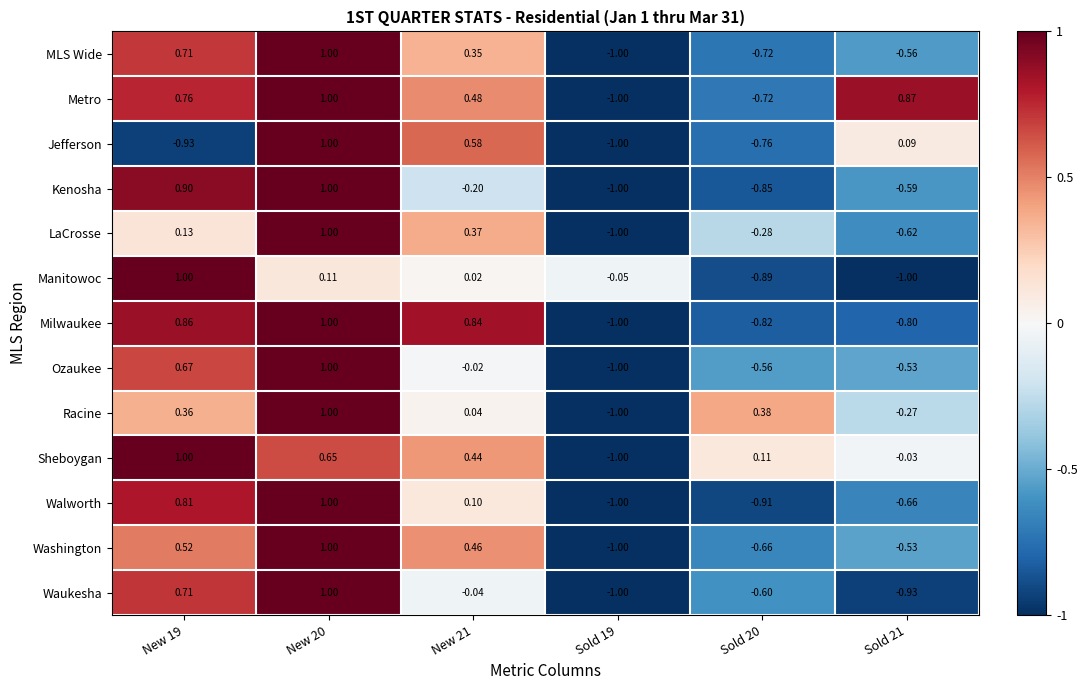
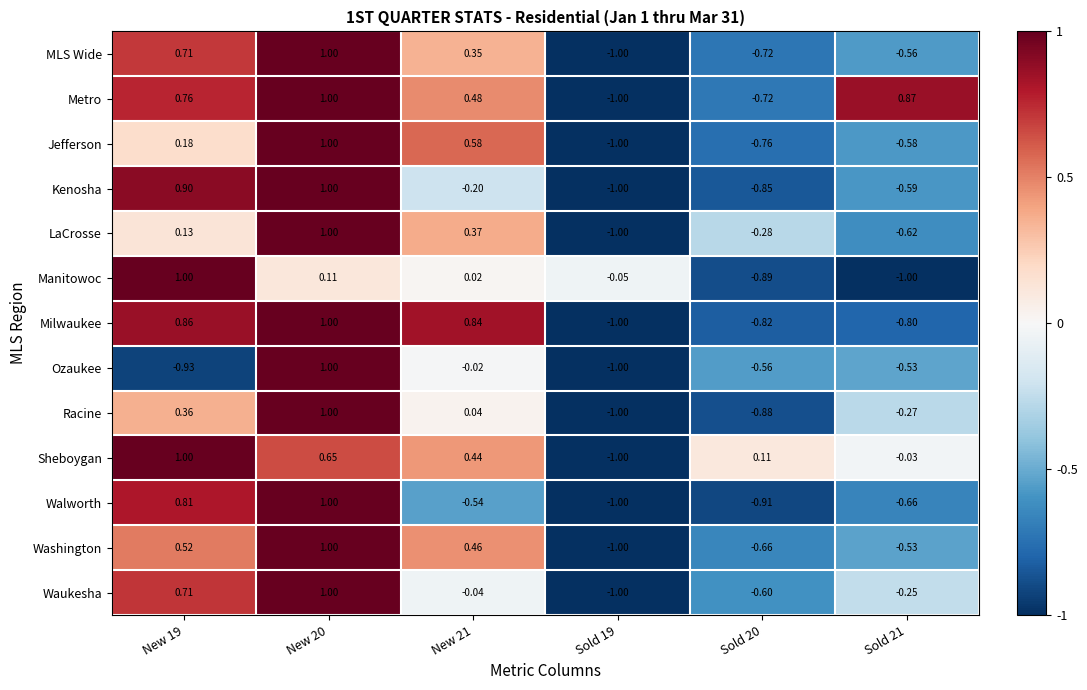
  {
    "MLS Wide": {
      "New 19": 0.71,
      "New 20": 1.00,
      "New 21": 0.35,
      "Sold 19": -1.00,
      "Sold 20": -0.72,
      "Sold 21": -0.56
    },
    "Metro": {
      "New 19": 0.76,
      "New 20": 1.00,
      "New 21": 0.48,
      "Sold 19": -1.00,
      "Sold 20": -0.72,
      "Sold 21": 0.87
    },
    "Jefferson": {
-     "New 19": -0.93,
+     "New 19": 0.18,
      "New 20": 1.00,
      "New 21": 0.58,
      "Sold 19": -1.00,
      "Sold 20": -0.76,
-     "Sold 21": 0.09
+     "Sold 21": -0.58
    },
    "Kenosha": {
      "New 19": 0.90,
      "New 20": 1.00,
      "New 21": -0.20,
      "Sold 19": -1.00,
      "Sold 20": -0.85,
      "Sold 21": -0.59
    },
    "LaCrosse": {
      "New 19": 0.13,
      "New 20": 1.00,
      "New 21": 0.37,
      "Sold 19": -1.00,
      "Sold 20": -0.28,
      "Sold 21": -0.62
    },
    "Manitowoc": {
      "New 19": 1.00,
      "New 20": 0.11,
      "New 21": 0.02,
      "Sold 19": -0.05,
      "Sold 20": -0.89,
      "Sold 21": -1.00
    },
    "Milwaukee": {
      "New 19": 0.86,
      "New 20": 1.00,
      "New 21": 0.84,
      "Sold 19": -1.00,
      "Sold 20": -0.82,
      "Sold 21": -0.80
    },
    "Ozaukee": {
-     "New 19": 0.67,
+     "New 19": -0.93,
      "New 20": 1.00,
      "New 21": -0.02,
      "Sold 19": -1.00,
      "Sold 20": -0.56,
      "Sold 21": -0.53
    },
    "Racine": {
      "New 19": 0.36,
      "New 20": 1.00,
      "New 21": 0.04,
      "Sold 19": -1.00,
-     "Sold 20": 0.38,
+     "Sold 20": -0.88,
      "Sold 21": -0.27
    },
    "Sheboygan": {
      "New 19": 1.00,
      "New 20": 0.65,
      "New 21": 0.44,
      "Sold 19": -1.00,
      "Sold 20": 0.11,
      "Sold 21": -0.03
    },
    "Walworth": {
      "New 19": 0.81,
      "New 20": 1.00,
-     "New 21": 0.10,
+     "New 21": -0.54,
      "Sold 19": -1.00,
      "Sold 20": -0.91,
      "Sold 21": -0.66
    },
    "Washington": {
      "New 19": 0.52,
      "New 20": 1.00,
      "New 21": 0.46,
      "Sold 19": -1.00,
      "Sold 20": -0.66,
      "Sold 21": -0.53
    },
    "Waukesha": {
      "New 19": 0.71,
      "New 20": 1.00,
      "New 21": -0.04,
      "Sold 19": -1.00,
      "Sold 20": -0.60,
-     "Sold 21": -0.93
+     "Sold 21": -0.25
    }
  }
